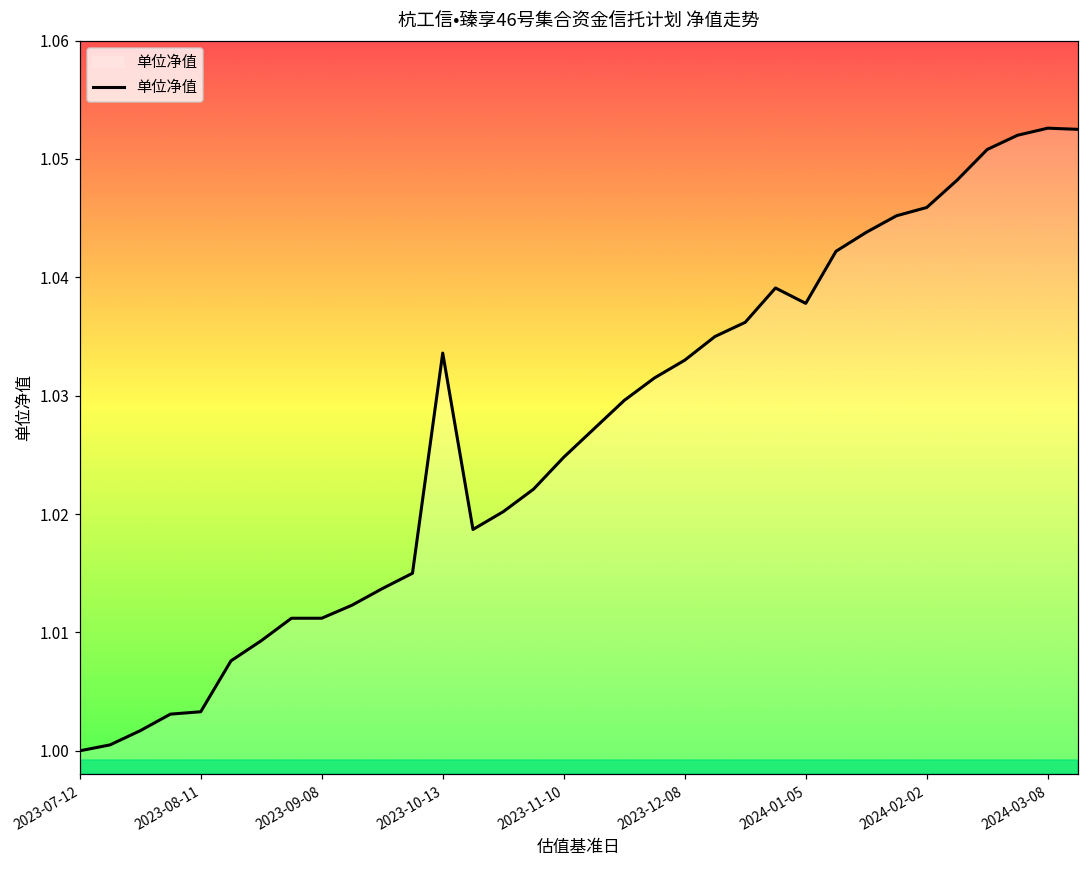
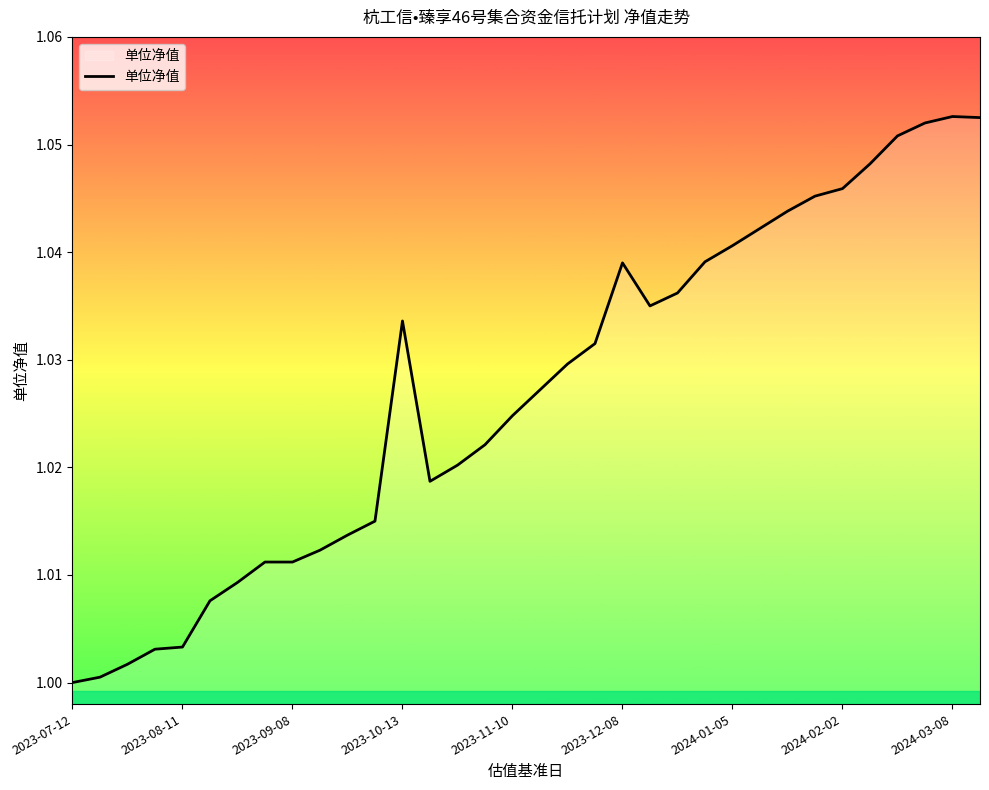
  {
    "2023-07-12": 1.0000,
    "2023-08-11": 1.0033,
    "2023-09-08": 1.0112,
    "2023-10-13": 1.0336,
    "2023-11-10": 1.0248,
-   "2023-12-08": 1.033,
-   "2024-01-05": 1.0378,
+   "2023-12-08": 1.039,
+   "2024-01-05": 1.0406,
    "2024-02-02": 1.0459,
    "2024-03-08": 1.0526
  }
